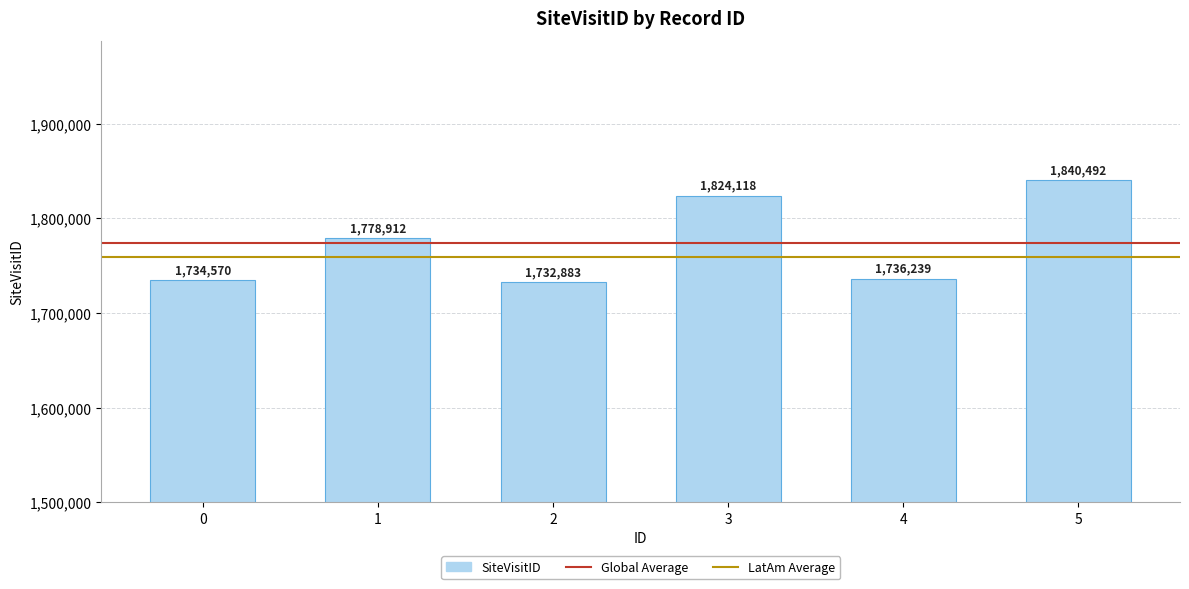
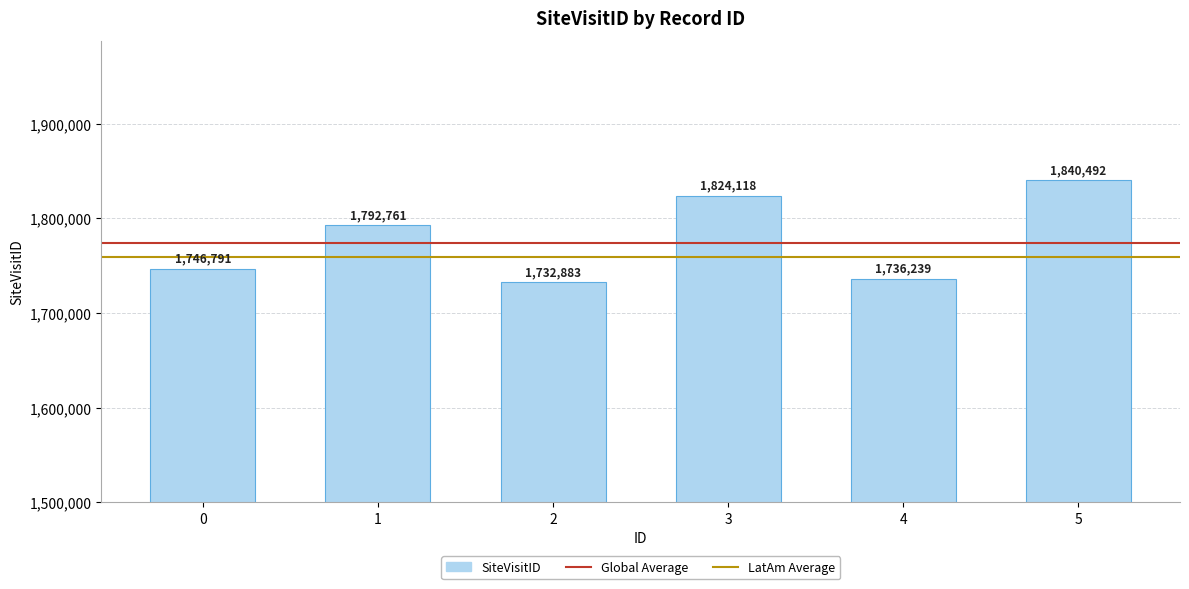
  {
-   "0": "1,734,570",
-   "1": "1,778,912",
+   "0": "1,746,791",
+   "1": "1,792,761",
    "2": "1,732,883",
    "3": "1,824,118",
    "4": "1,736,239",
    "5": "1,840,492"
  }
